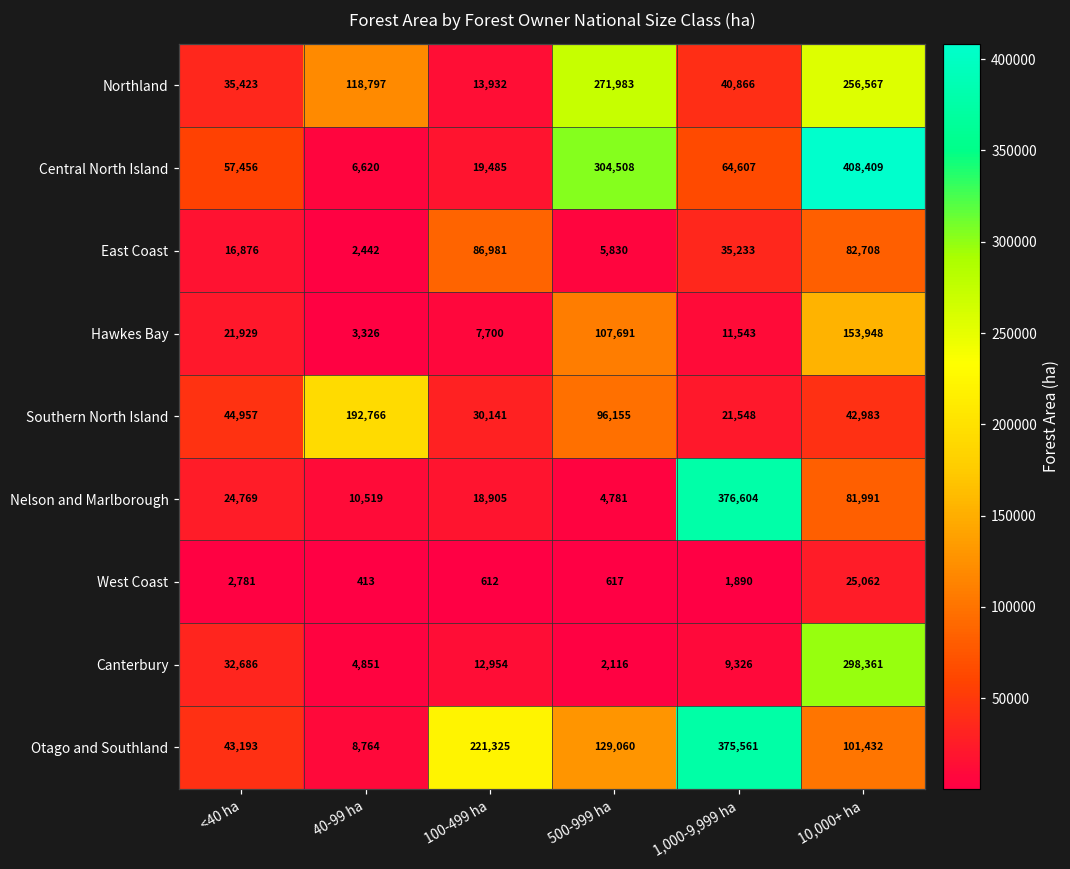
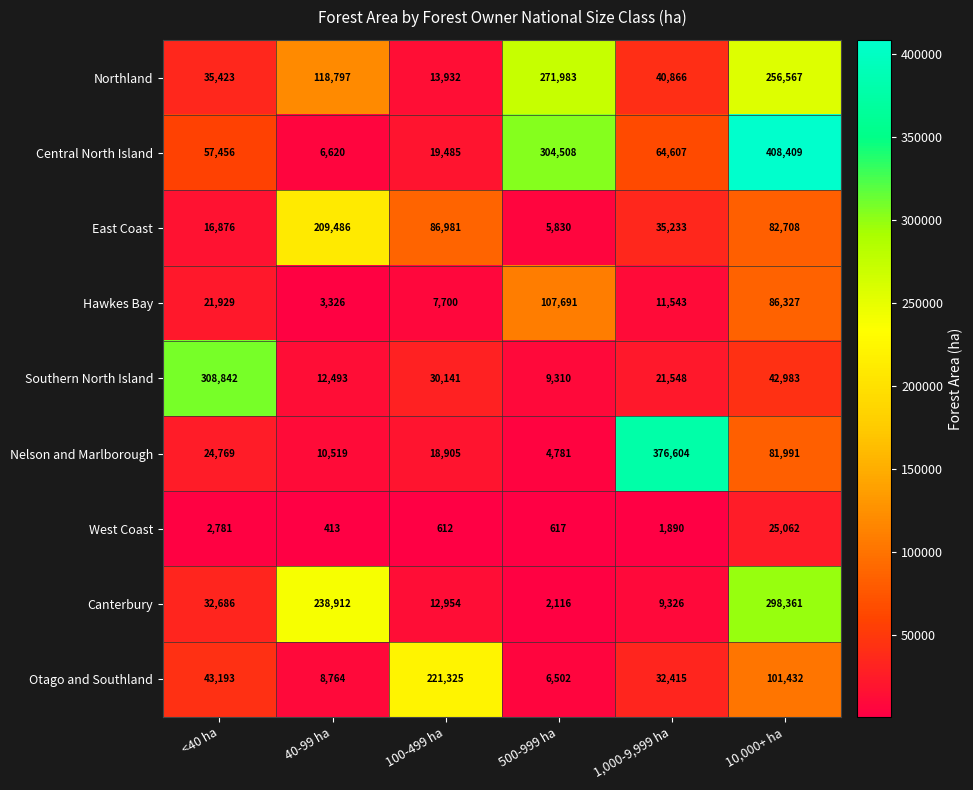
  {
    "Northland": {
      "<40 ha": "35,423",
      "40-99 ha": "118,797",
      "100-499 ha": "13,932",
      "500-999 ha": "271,983",
      "1,000-9,999 ha": "40,866",
      "10,000+ ha": "256,567"
    },
    "Central North Island": {
      "<40 ha": "57,456",
      "40-99 ha": "6,620",
      "100-499 ha": "19,485",
      "500-999 ha": "304,508",
      "1,000-9,999 ha": "64,607",
      "10,000+ ha": "408,409"
    },
    "East Coast": {
      "<40 ha": "16,876",
-     "40-99 ha": "2,442",
+     "40-99 ha": "209,486",
      "100-499 ha": "86,981",
      "500-999 ha": "5,830",
      "1,000-9,999 ha": "35,233",
      "10,000+ ha": "82,708"
    },
    "Hawkes Bay": {
      "<40 ha": "21,929",
      "40-99 ha": "3,326",
      "100-499 ha": "7,700",
      "500-999 ha": "107,691",
      "1,000-9,999 ha": "11,543",
-     "10,000+ ha": "153,948"
+     "10,000+ ha": "86,327"
    },
    "Southern North Island": {
-     "<40 ha": "44,957",
-     "40-99 ha": "192,766",
+     "<40 ha": "308,842",
+     "40-99 ha": "12,493",
      "100-499 ha": "30,141",
-     "500-999 ha": "96,155",
+     "500-999 ha": "9,310",
      "1,000-9,999 ha": "21,548",
      "10,000+ ha": "42,983"
    },
    "Nelson and Marlborough": {
      "<40 ha": "24,769",
      "40-99 ha": "10,519",
      "100-499 ha": "18,905",
      "500-999 ha": "4,781",
      "1,000-9,999 ha": "376,604",
      "10,000+ ha": "81,991"
    },
    "West Coast": {
      "<40 ha": "2,781",
      "40-99 ha": "413",
      "100-499 ha": "612",
      "500-999 ha": "617",
      "1,000-9,999 ha": "1,890",
      "10,000+ ha": "25,062"
    },
    "Canterbury": {
      "<40 ha": "32,686",
-     "40-99 ha": "4,851",
+     "40-99 ha": "238,912",
      "100-499 ha": "12,954",
      "500-999 ha": "2,116",
      "1,000-9,999 ha": "9,326",
      "10,000+ ha": "298,361"
    },
    "Otago and Southland": {
      "<40 ha": "43,193",
      "40-99 ha": "8,764",
      "100-499 ha": "221,325",
-     "500-999 ha": "129,060",
-     "1,000-9,999 ha": "375,561",
+     "500-999 ha": "6,502",
+     "1,000-9,999 ha": "32,415",
      "10,000+ ha": "101,432"
    }
  }
